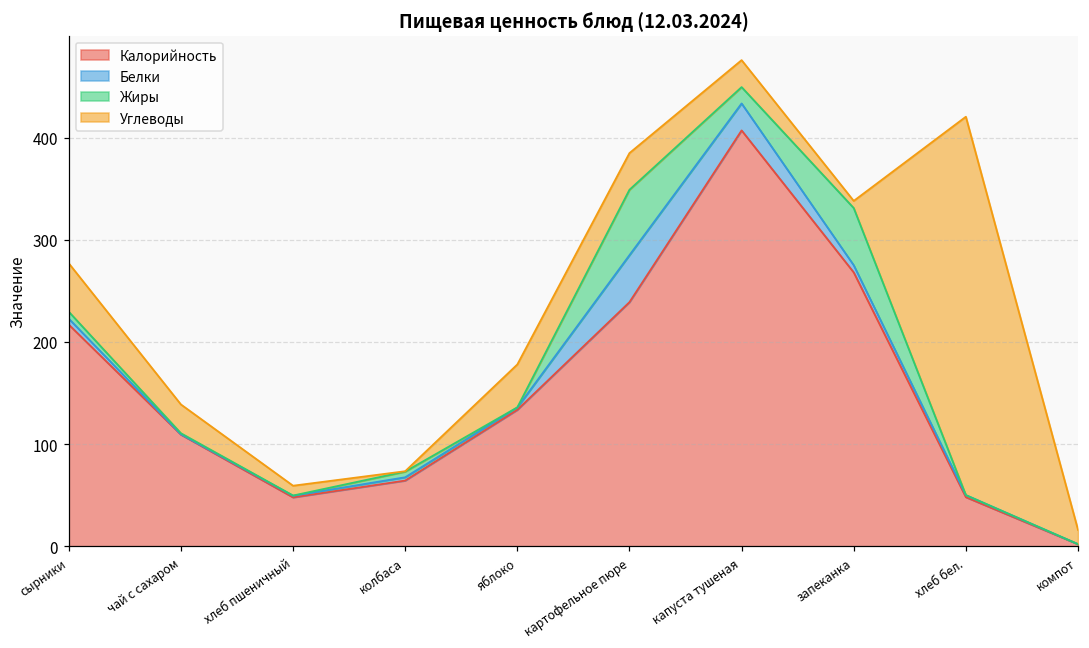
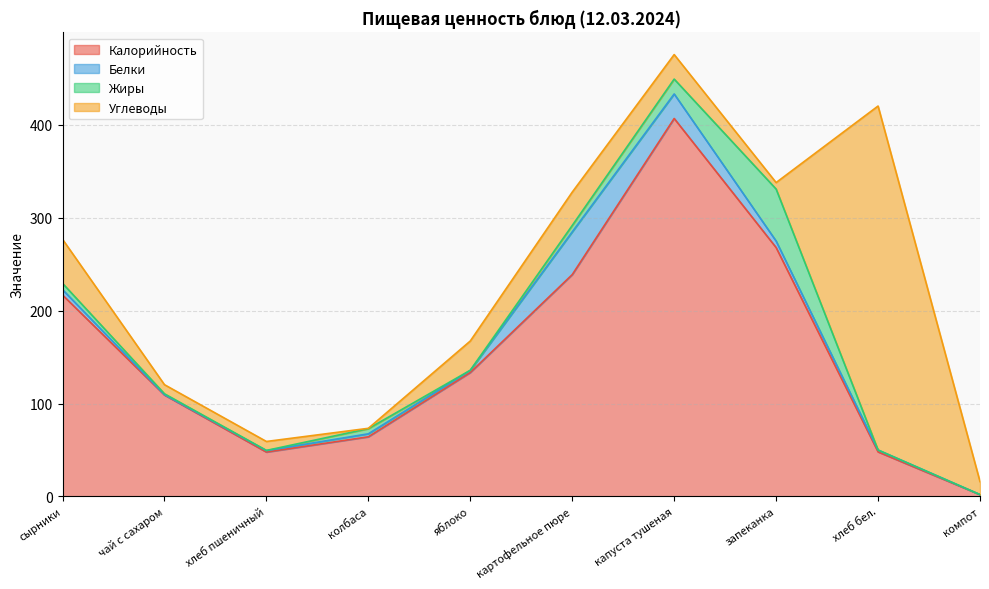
  {
    "Калорийность": {
      "сырники": 220,
      "колбаса": 60,
      "картофельное пюре": 240,
      "капуста тушеная": 410,
      "запеканка": 270
    },
    "Белки": {
      "сырники": 10,
      "колбаса": 0,
      "картофельное пюре": 50,
      "капуста тушеная": 30,
      "запеканка": 10
    },
    "Жиры": {
      "сырники": 10,
-     "картофельное пюре": 60,
+     "картофельное пюре": 10,
      "капуста тушеная": 20,
      "запеканка": 60
    },
    "Углеводы": {
      "сырники": 50,
-     "чай с сахаром": 30,
+     "чай с сахаром": 10,
      "хлеб пшеничный": 10,
-     "яблоко": 40,
+     "яблоко": 30,
      "картофельное пюре": 40,
      "капуста тушеная": 30,
      "запеканка": 10,
      "хлеб бел.": 370,
      "компот": 10
    }
  }
